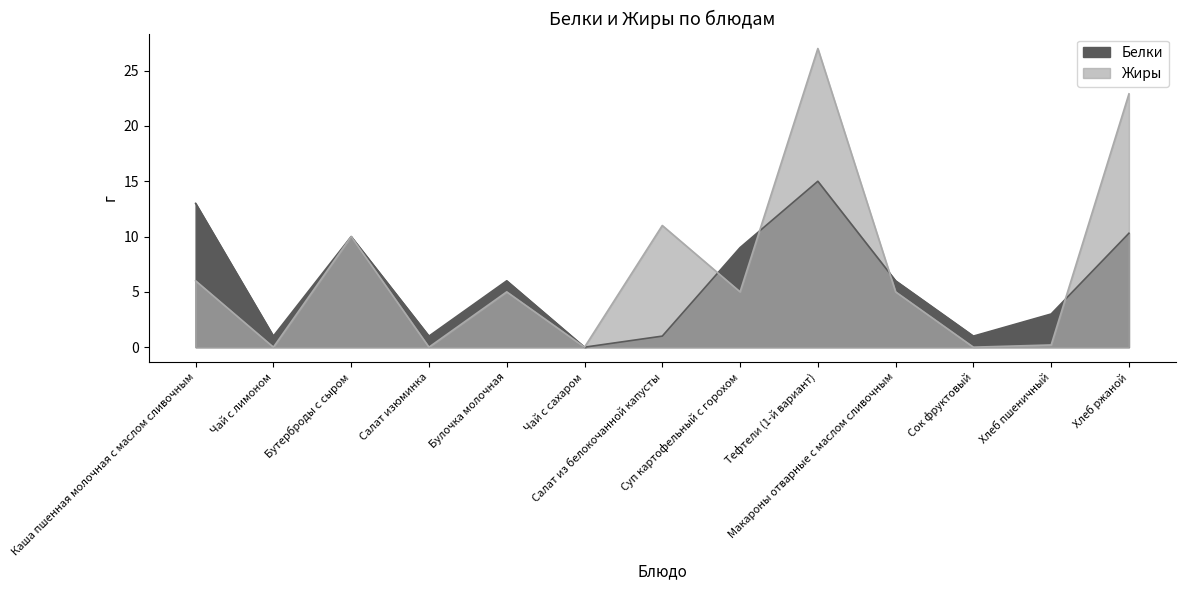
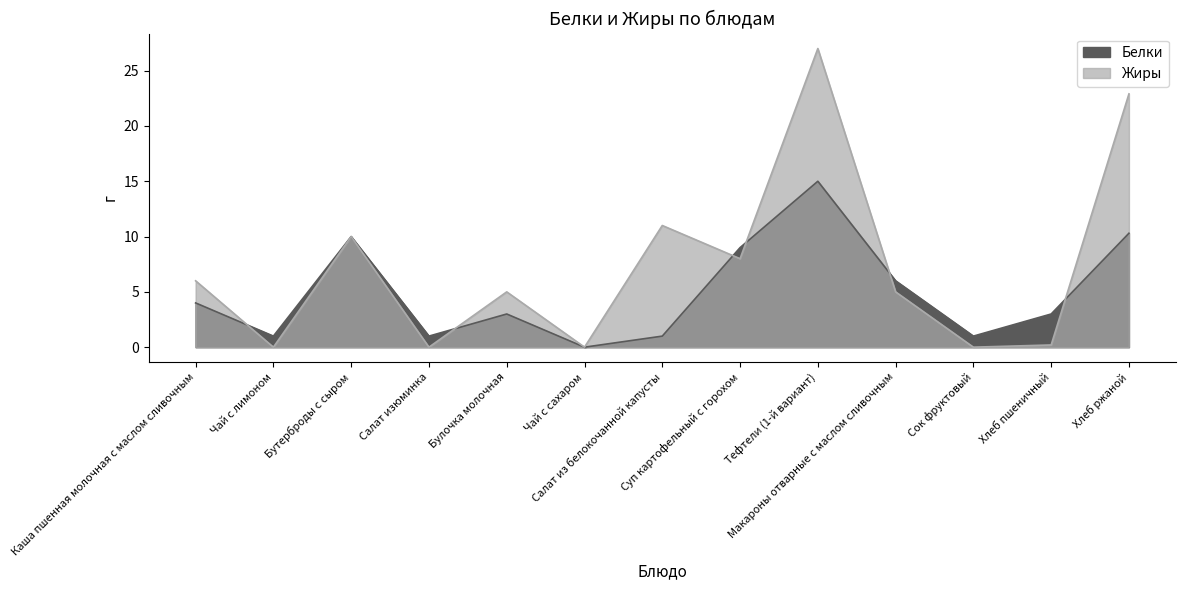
  {
    "Белки": {
-     "Каша пшенная молочная с маслом сливочным": 13,
+     "Каша пшенная молочная с маслом сливочным": 4,
      "Чай с лимоном": 1,
      "Салат изюминка": 1,
-     "Булочка молочная": 6,
+     "Булочка молочная": 3,
      "Салат из белокочанной капусты": 1,
      "Суп картофельный с горохом": 9,
      "Тефтели (1-й вариант)": 15,
      "Макароны отварные с маслом сливочным": 6,
      "Сок фруктовый": 1,
      "Хлеб пшеничный": 3,
      "Хлеб ржаной": 10.3
    },
    "Жиры": {
      "Каша пшенная молочная с маслом сливочным": 6,
      "Чай с лимоном": 0,
      "Салат изюминка": 0,
      "Булочка молочная": 5,
      "Салат из белокочанной капусты": 11,
-     "Суп картофельный с горохом": 5,
+     "Суп картофельный с горохом": 8,
      "Тефтели (1-й вариант)": 27,
      "Макароны отварные с маслом сливочным": 5,
      "Сок фруктовый": 0,
      "Хлеб пшеничный": 0,
      "Хлеб ржаной": 23
    }
  }
